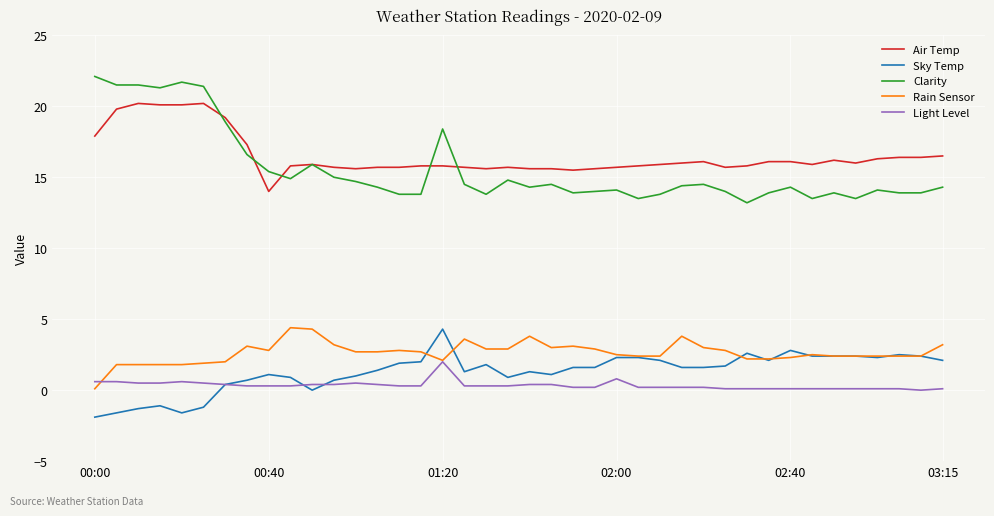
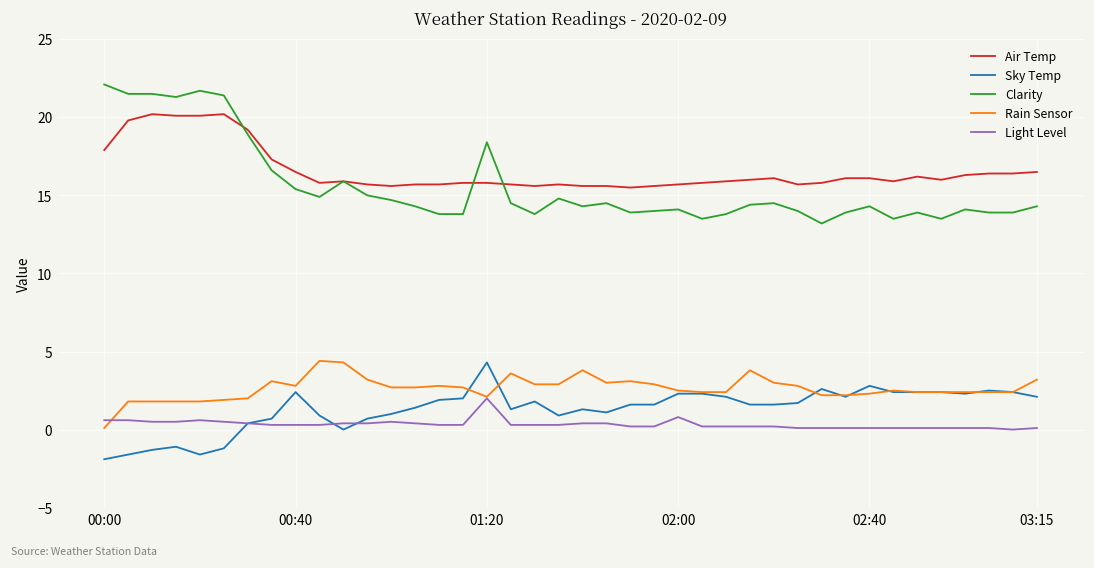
  {
    "Air Temp": {
      "00:00": 17.9,
-     "00:40": 14.0,
+     "00:40": 16.5,
      "01:20": 15.8,
      "02:00": 15.7,
      "02:40": 16.1,
      "03:15": 16.5
    },
    "Sky Temp": {
      "00:00": -1.9,
-     "00:40": 1.1,
+     "00:40": 2.4,
      "01:20": 4.3,
      "02:00": 2.3,
      "02:40": 2.8,
      "03:15": 2.1
    },
    "Clarity": {
      "00:00": 22.1,
      "00:40": 15.4,
      "01:20": 18.4,
      "02:00": 14.1,
      "02:40": 14.3,
      "03:15": 14.3
    },
    "Rain Sensor": {
      "00:00": 0.1,
      "00:40": 2.8,
      "02:00": 2.5,
      "02:40": 2.3,
      "03:15": 3.2
    },
    "Light Level": {
      "00:00": 0.6,
      "00:40": 0.3,
      "02:00": 0.8,
      "02:40": 0.1,
      "03:15": 0.1
    }
  }
